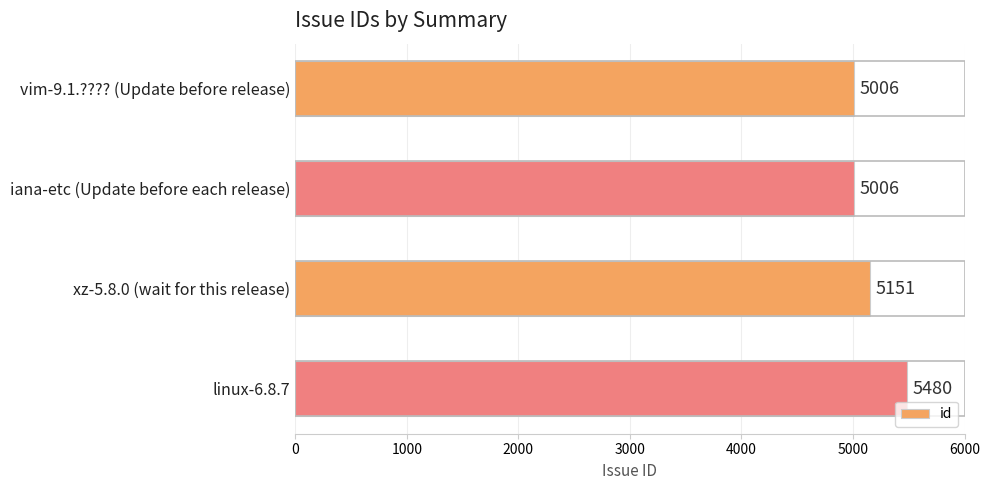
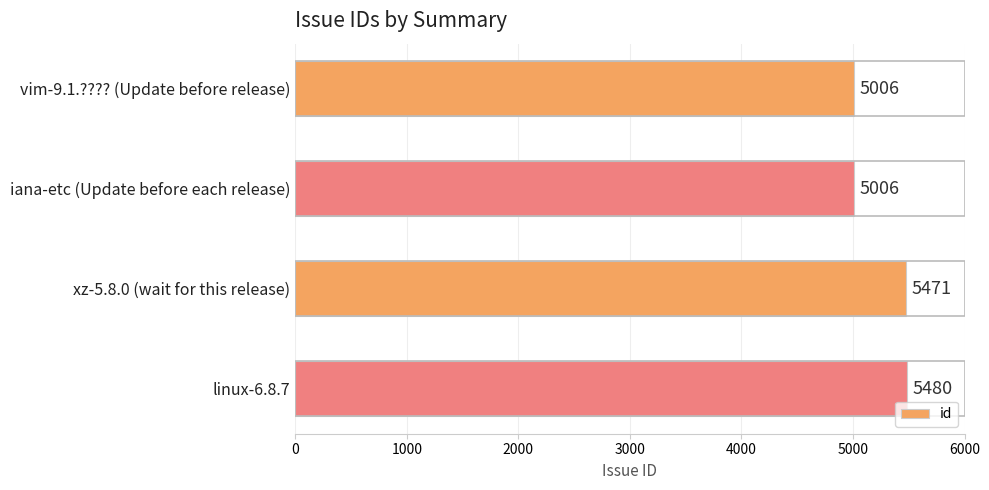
  {
    "vim-9.1.???? (Update before release)": 5006,
    "iana-etc (Update before each release)": 5006,
-   "xz-5.8.0 (wait for this release)": 5151,
+   "xz-5.8.0 (wait for this release)": 5471,
    "linux-6.8.7": 5480
  }
